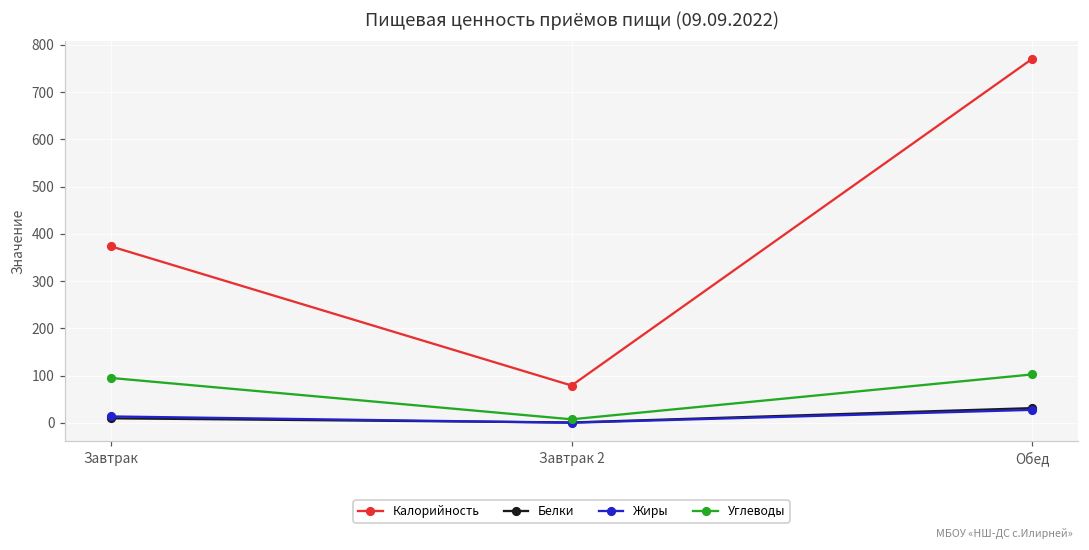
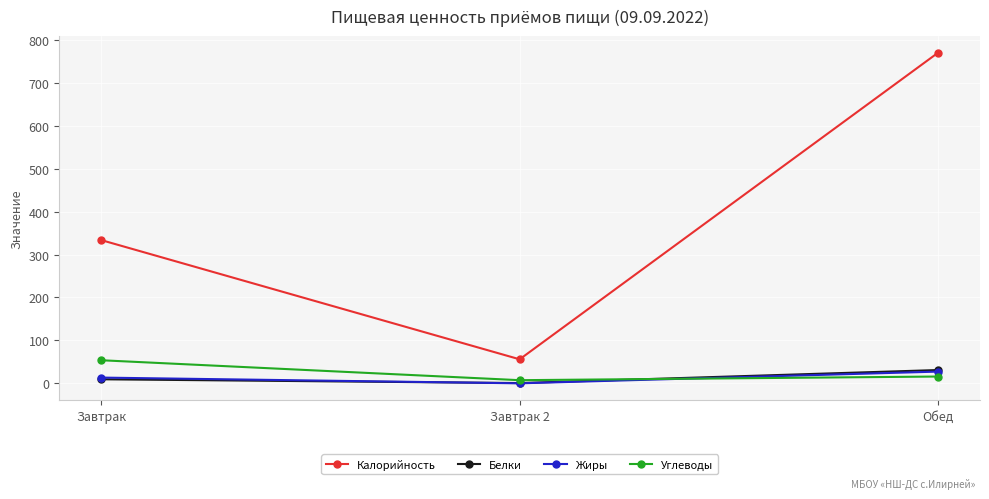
  {
    "Калорийность": {
-     "Завтрак": 370,
-     "Завтрак 2": 80,
+     "Завтрак": 330,
+     "Завтрак 2": 60,
      "Обед": 770
    },
    "Углеводы": {
-     "Завтрак": 90,
+     "Завтрак": 50,
      "Завтрак 2": 10,
-     "Обед": 100
+     "Обед": 20
    }
  }
